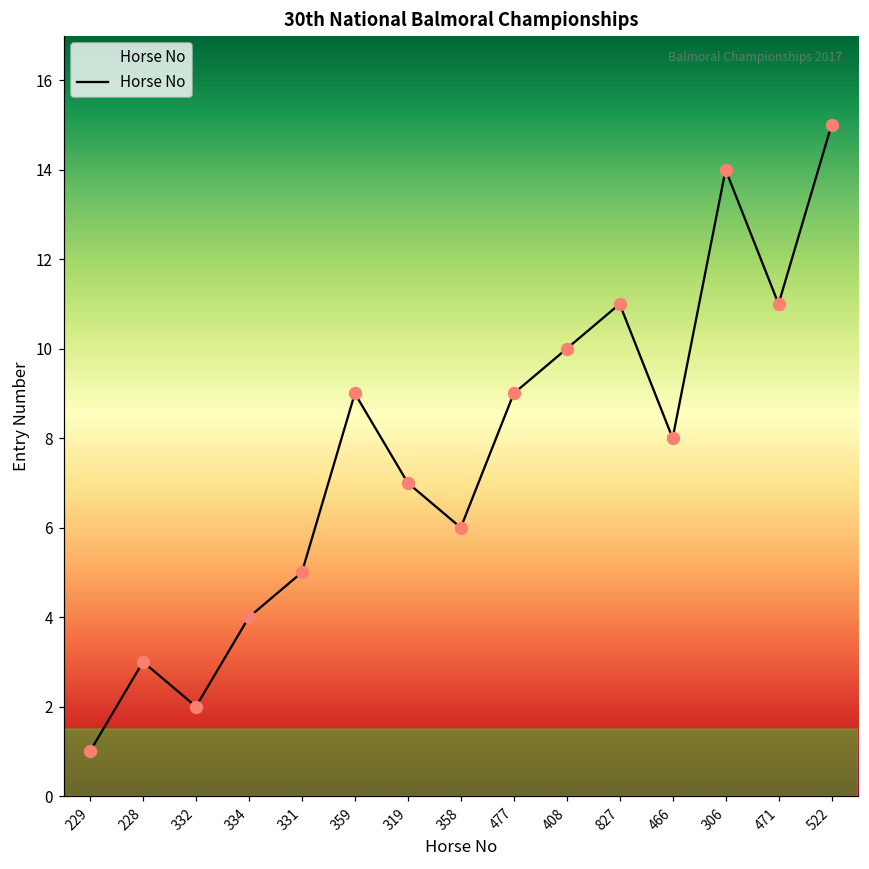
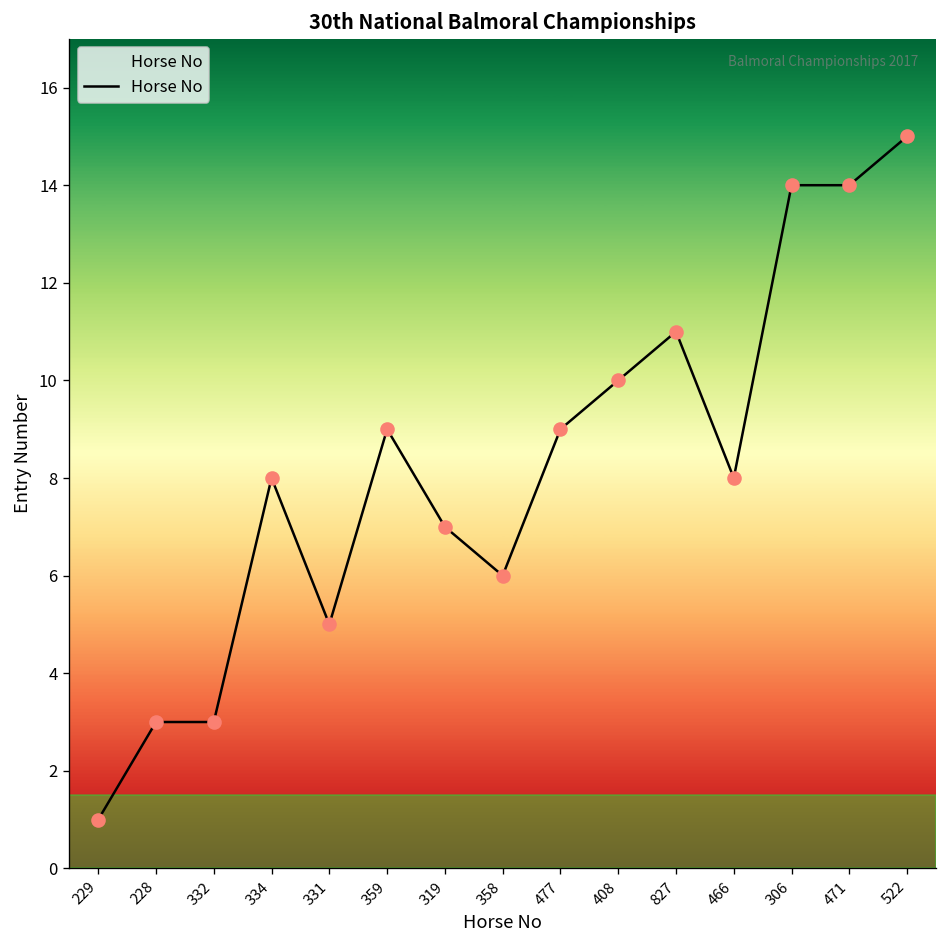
  {
    "228": 3,
-   "332": 2,
-   "334": 4,
+   "332": 3,
+   "334": 8,
    "331": 5,
    "359": 9,
    "319": 7,
    "358": 6,
    "477": 9,
    "408": 10,
    "827": 11,
    "466": 8,
    "306": 14,
-   "471": 11,
+   "471": 14,
    "522": 15
  }
